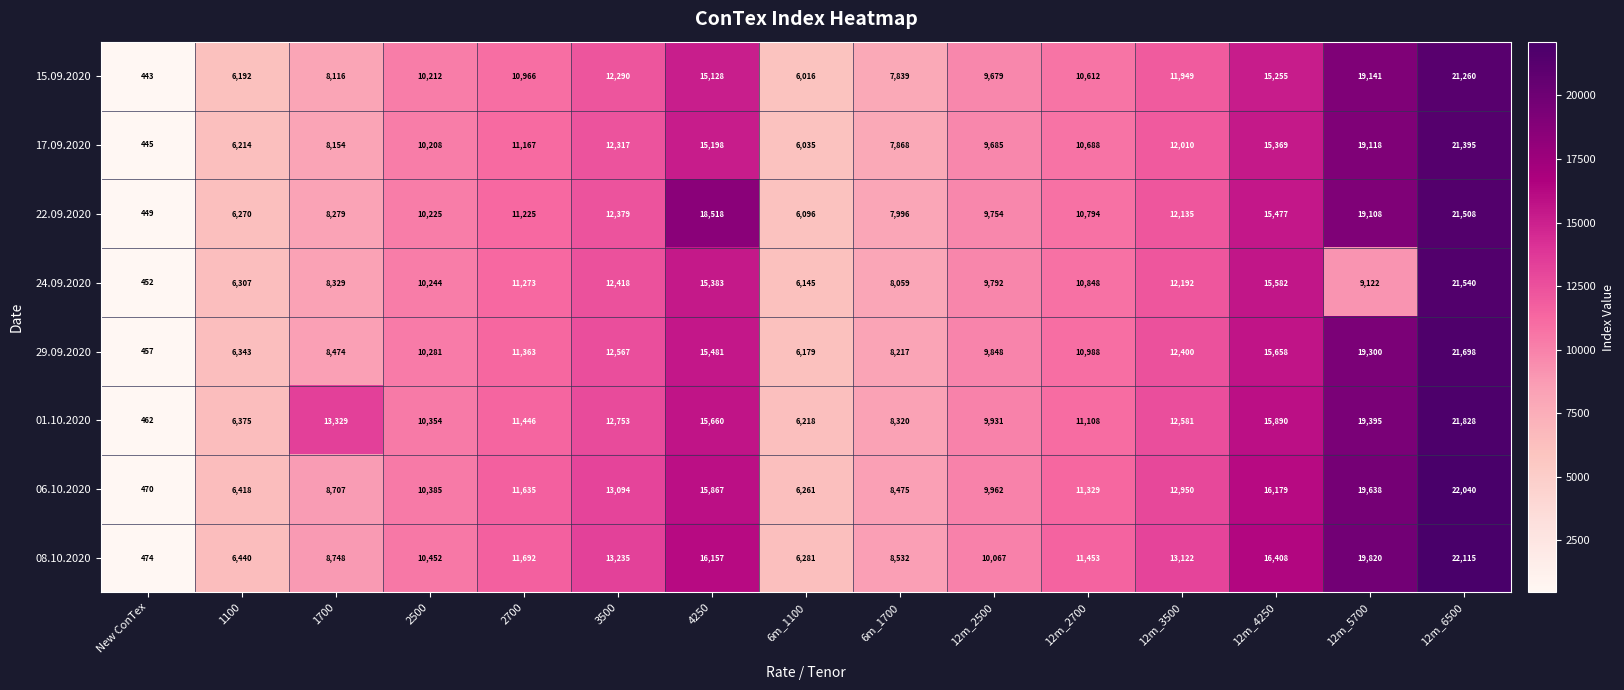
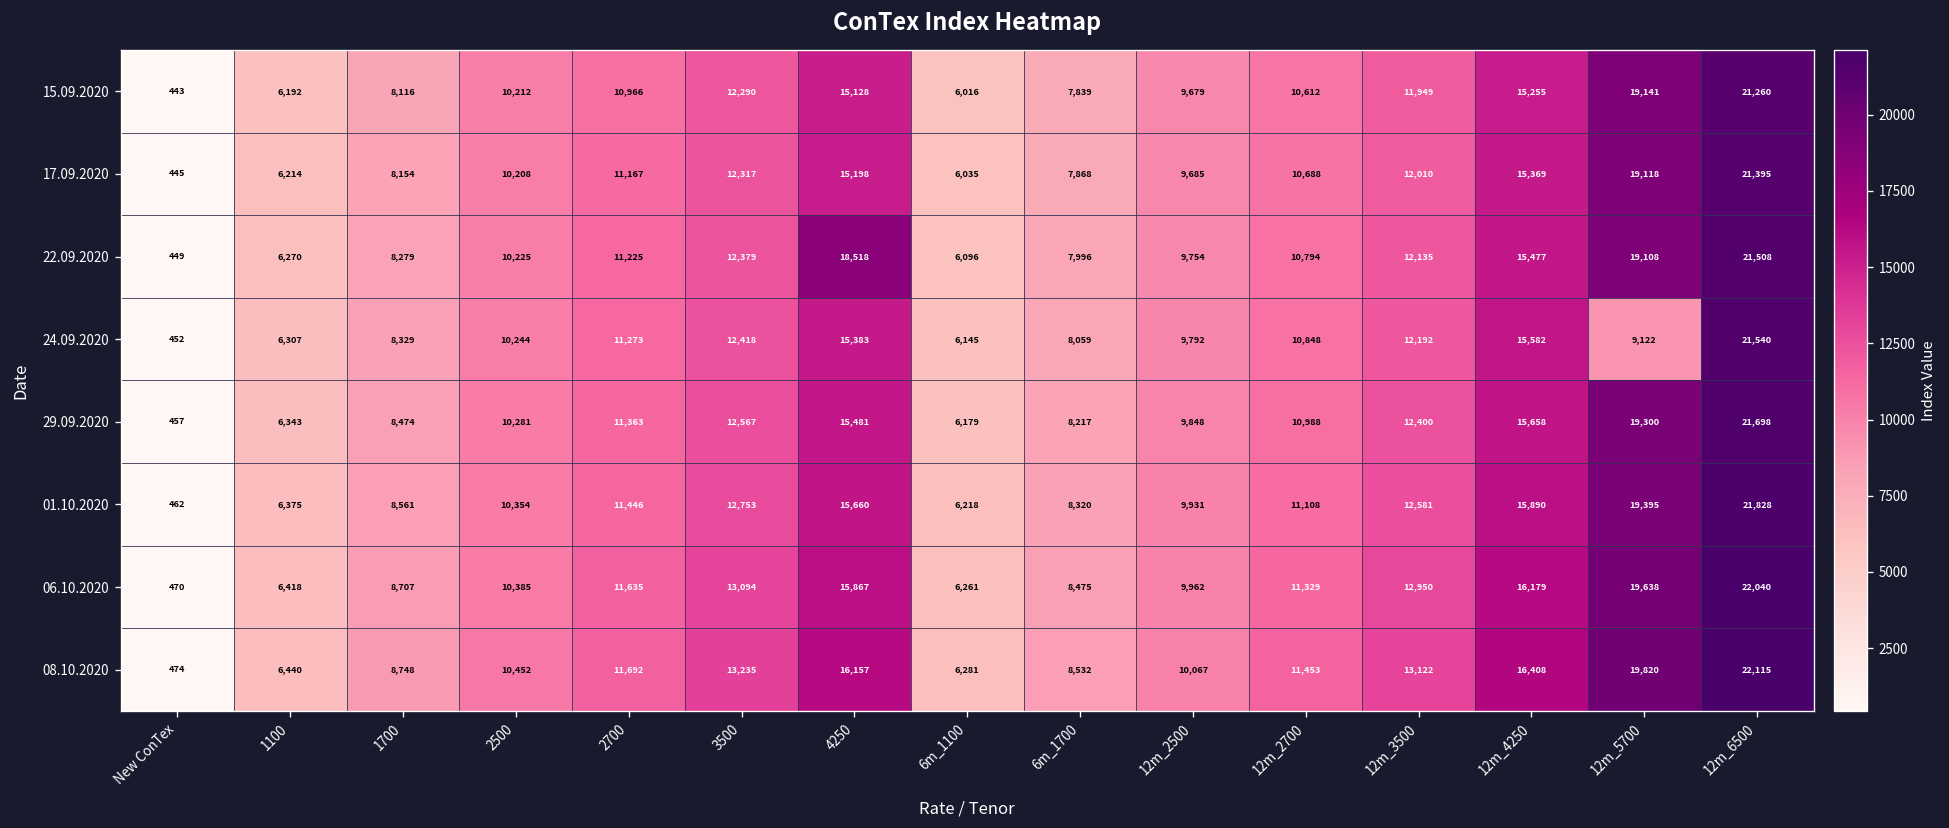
  {
    "15.09.2020": {
      "New ConTex": "443",
      "1100": "6,192",
      "1700": "8,116",
      "2500": "10,212",
      "2700": "10,966",
      "3500": "12,290",
      "4250": "15,128",
      "6m_1100": "6,016",
      "6m_1700": "7,839",
      "12m_2500": "9,679",
      "12m_2700": "10,612",
      "12m_3500": "11,949",
      "12m_4250": "15,255",
      "12m_5700": "19,141",
      "12m_6500": "21,260"
    },
    "17.09.2020": {
      "New ConTex": "445",
      "1100": "6,214",
      "1700": "8,154",
      "2500": "10,208",
      "2700": "11,167",
      "3500": "12,317",
      "4250": "15,198",
      "6m_1100": "6,035",
      "6m_1700": "7,868",
      "12m_2500": "9,685",
      "12m_2700": "10,688",
      "12m_3500": "12,010",
      "12m_4250": "15,369",
      "12m_5700": "19,118",
      "12m_6500": "21,395"
    },
    "22.09.2020": {
      "New ConTex": "449",
      "1100": "6,270",
      "1700": "8,279",
      "2500": "10,225",
      "2700": "11,225",
      "3500": "12,379",
      "4250": "18,518",
      "6m_1100": "6,096",
      "6m_1700": "7,996",
      "12m_2500": "9,754",
      "12m_2700": "10,794",
      "12m_3500": "12,135",
      "12m_4250": "15,477",
      "12m_5700": "19,108",
      "12m_6500": "21,508"
    },
    "24.09.2020": {
      "New ConTex": "452",
      "1100": "6,307",
      "1700": "8,329",
      "2500": "10,244",
      "2700": "11,273",
      "3500": "12,418",
      "4250": "15,383",
      "6m_1100": "6,145",
      "6m_1700": "8,059",
      "12m_2500": "9,792",
      "12m_2700": "10,848",
      "12m_3500": "12,192",
      "12m_4250": "15,582",
      "12m_5700": "9,122",
      "12m_6500": "21,540"
    },
    "29.09.2020": {
      "New ConTex": "457",
      "1100": "6,343",
      "1700": "8,474",
      "2500": "10,281",
      "2700": "11,363",
      "3500": "12,567",
      "4250": "15,481",
      "6m_1100": "6,179",
      "6m_1700": "8,217",
      "12m_2500": "9,848",
      "12m_2700": "10,988",
      "12m_3500": "12,400",
      "12m_4250": "15,658",
      "12m_5700": "19,300",
      "12m_6500": "21,698"
    },
    "01.10.2020": {
      "New ConTex": "462",
      "1100": "6,375",
-     "1700": "13,329",
+     "1700": "8,561",
      "2500": "10,354",
      "2700": "11,446",
      "3500": "12,753",
      "4250": "15,660",
      "6m_1100": "6,218",
      "6m_1700": "8,320",
      "12m_2500": "9,931",
      "12m_2700": "11,108",
      "12m_3500": "12,581",
      "12m_4250": "15,890",
      "12m_5700": "19,395",
      "12m_6500": "21,828"
    },
    "06.10.2020": {
      "New ConTex": "470",
      "1100": "6,418",
      "1700": "8,707",
      "2500": "10,385",
      "2700": "11,635",
      "3500": "13,094",
      "4250": "15,867",
      "6m_1100": "6,261",
      "6m_1700": "8,475",
      "12m_2500": "9,962",
      "12m_2700": "11,329",
      "12m_3500": "12,950",
      "12m_4250": "16,179",
      "12m_5700": "19,638",
      "12m_6500": "22,040"
    },
    "08.10.2020": {
      "New ConTex": "474",
      "1100": "6,440",
      "1700": "8,748",
      "2500": "10,452",
      "2700": "11,692",
      "3500": "13,235",
      "4250": "16,157",
      "6m_1100": "6,281",
      "6m_1700": "8,532",
      "12m_2500": "10,067",
      "12m_2700": "11,453",
      "12m_3500": "13,122",
      "12m_4250": "16,408",
      "12m_5700": "19,820",
      "12m_6500": "22,115"
    }
  }
